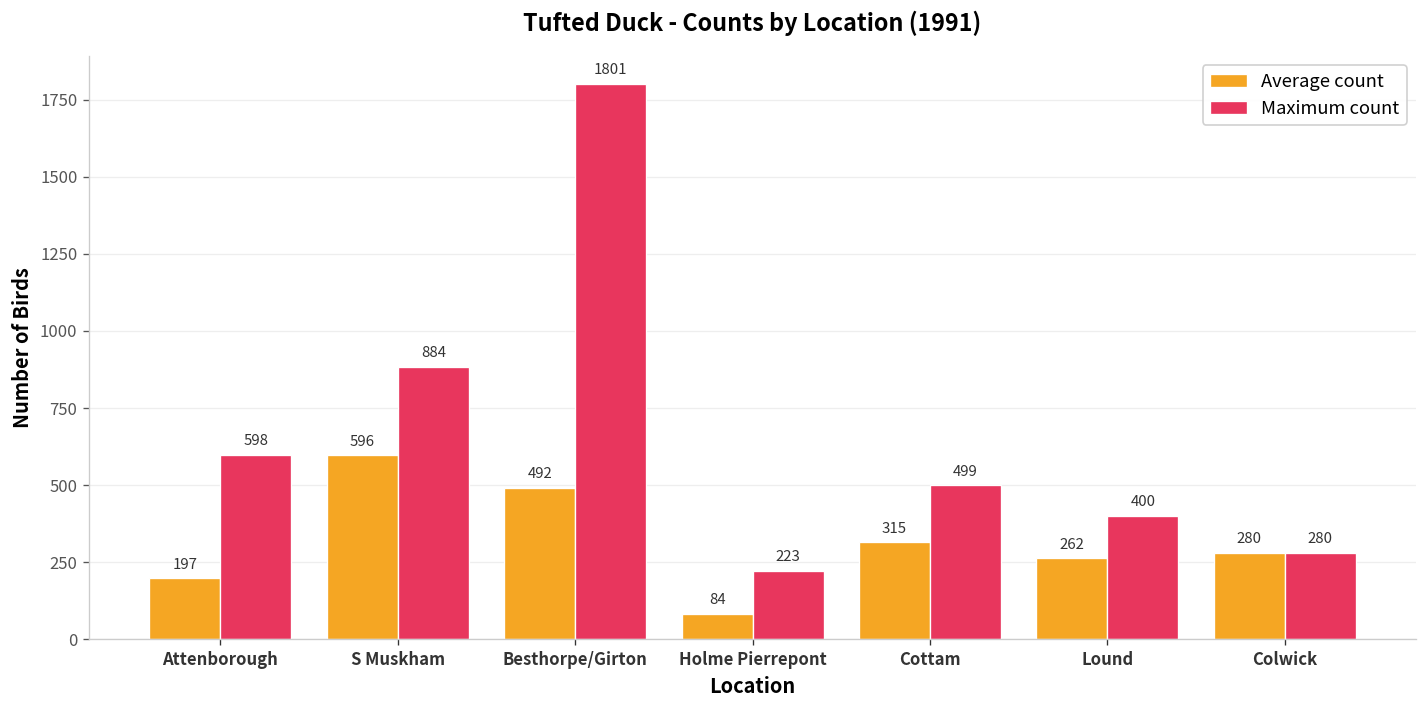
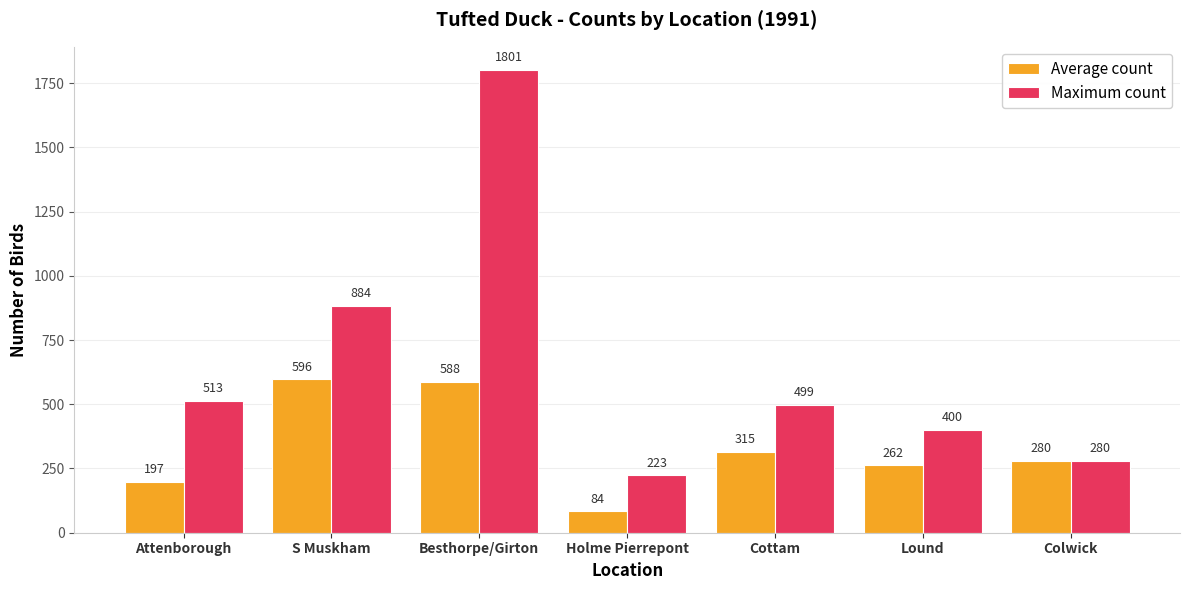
  {
    "Average count": {
      "Attenborough": 197,
      "S Muskham": 596,
-     "Besthorpe/Girton": 492,
+     "Besthorpe/Girton": 588,
      "Holme Pierrepont": 84,
      "Cottam": 315,
      "Lound": 262,
      "Colwick": 280
    },
    "Maximum count": {
-     "Attenborough": 598,
+     "Attenborough": 513,
      "S Muskham": 884,
      "Besthorpe/Girton": 1801,
      "Holme Pierrepont": 223,
      "Cottam": 499,
      "Lound": 400,
      "Colwick": 280
    }
  }
